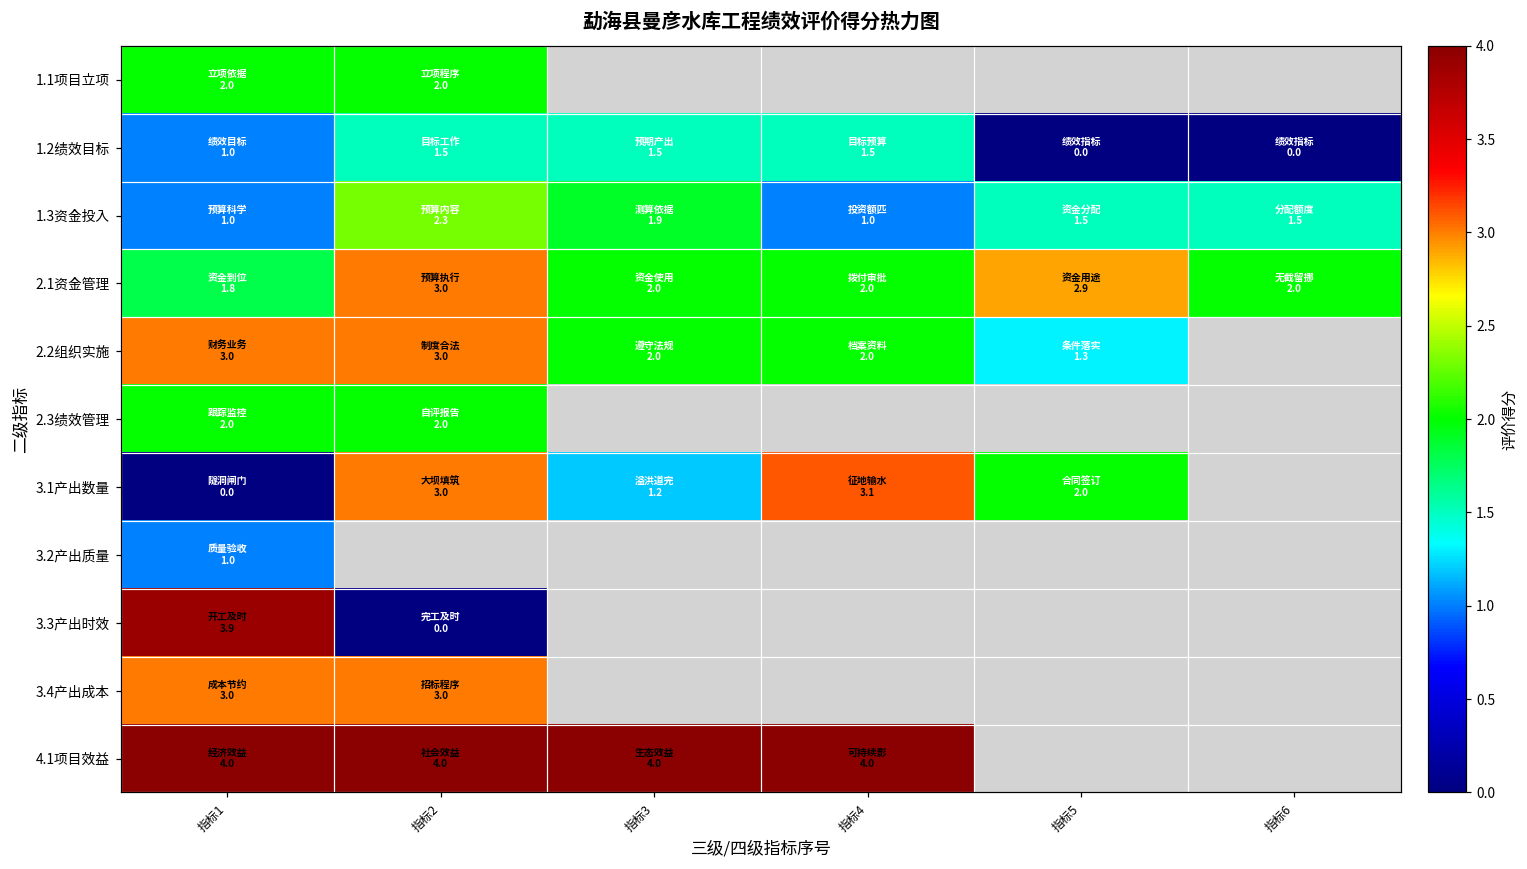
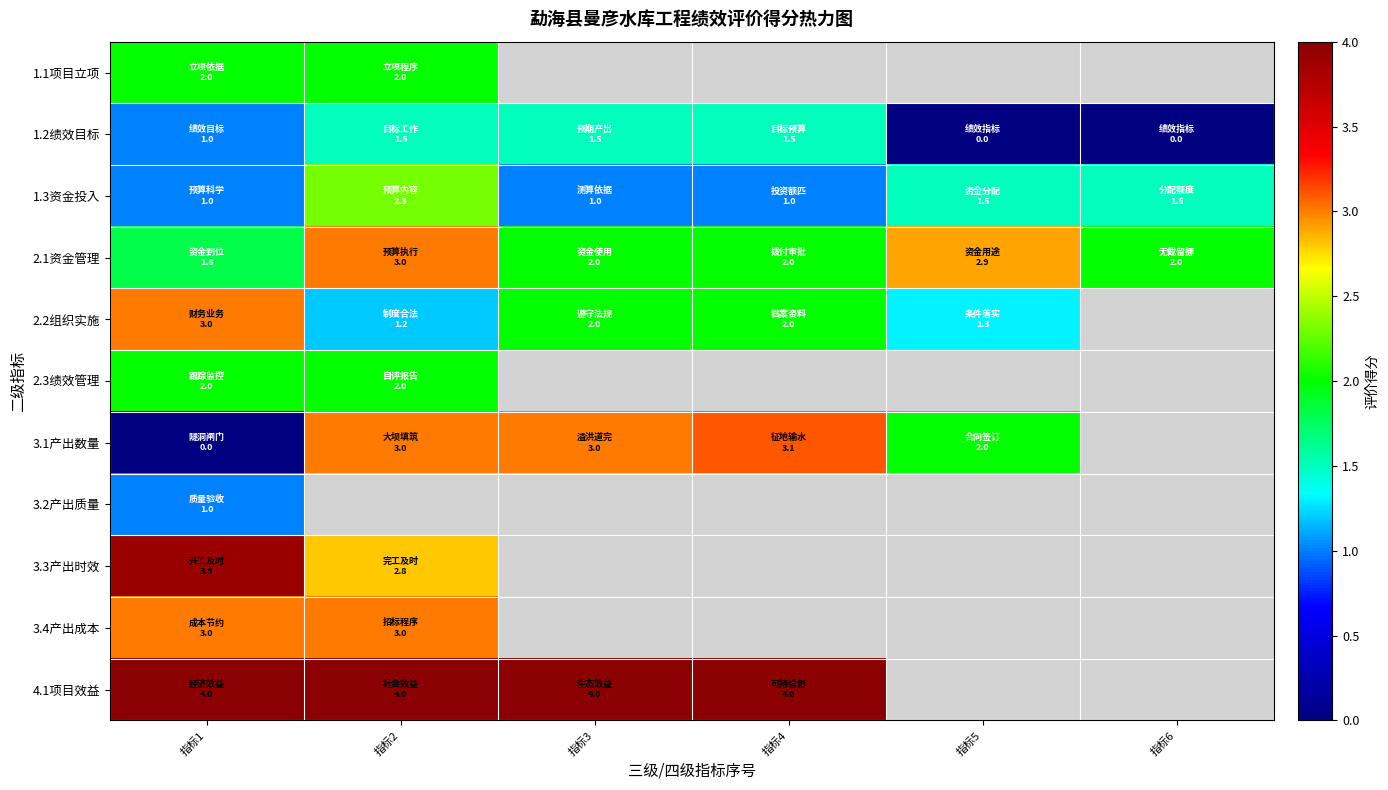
  {
    "1.1项目立项": {
      "指标1": 2.0,
      "指标2": 2.0
    },
    "1.2绩效目标": {
      "指标1": 1.0,
      "指标2": 1.5,
      "指标3": 1.5,
      "指标4": 1.5,
      "指标5": 0.0,
      "指标6": 0.0
    },
    "1.3资金投入": {
      "指标1": 1.0,
      "指标2": 2.3,
-     "指标3": 1.9,
+     "指标3": 1.0,
      "指标4": 1.0,
      "指标5": 1.5,
      "指标6": 1.5
    },
    "2.1资金管理": {
      "指标1": 1.8,
      "指标2": 3.0,
      "指标3": 2.0,
      "指标4": 2.0,
      "指标5": 2.9,
      "指标6": 2.0
    },
    "2.2组织实施": {
      "指标1": 3.0,
-     "指标2": 3.0,
+     "指标2": 1.2,
      "指标3": 2.0,
      "指标4": 2.0,
      "指标5": 1.3
    },
    "2.3绩效管理": {
      "指标1": 2.0,
      "指标2": 2.0
    },
    "3.1产出数量": {
      "指标1": 0.0,
      "指标2": 3.0,
-     "指标3": 1.2,
+     "指标3": 3.0,
      "指标4": 3.1,
      "指标5": 2.0
    },
    "3.2产出质量": {
      "指标1": 1.0
    },
    "3.3产出时效": {
      "指标1": 3.9,
-     "指标2": 0.0
+     "指标2": 2.8
    },
    "3.4产出成本": {
      "指标1": 3.0,
      "指标2": 3.0
    },
    "4.1项目效益": {
      "指标1": 4.0,
      "指标2": 4.0,
      "指标3": 4.0,
      "指标4": 4.0
    }
  }
